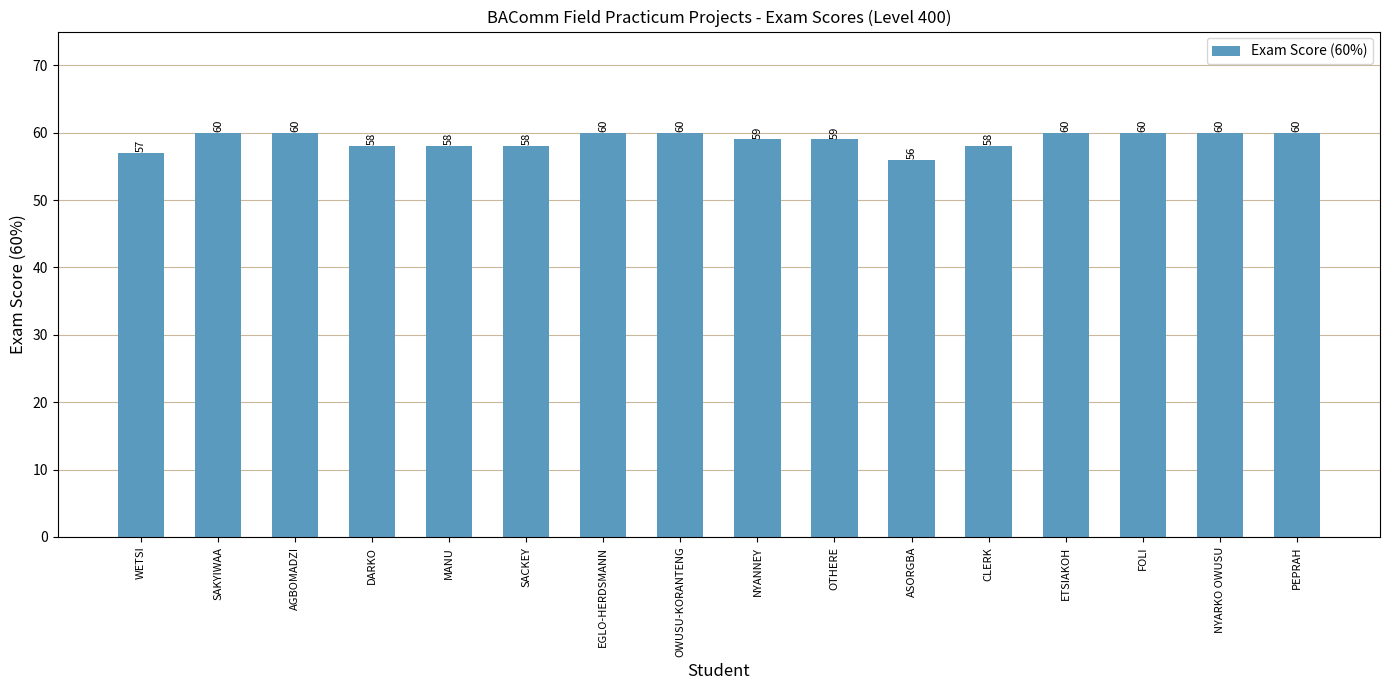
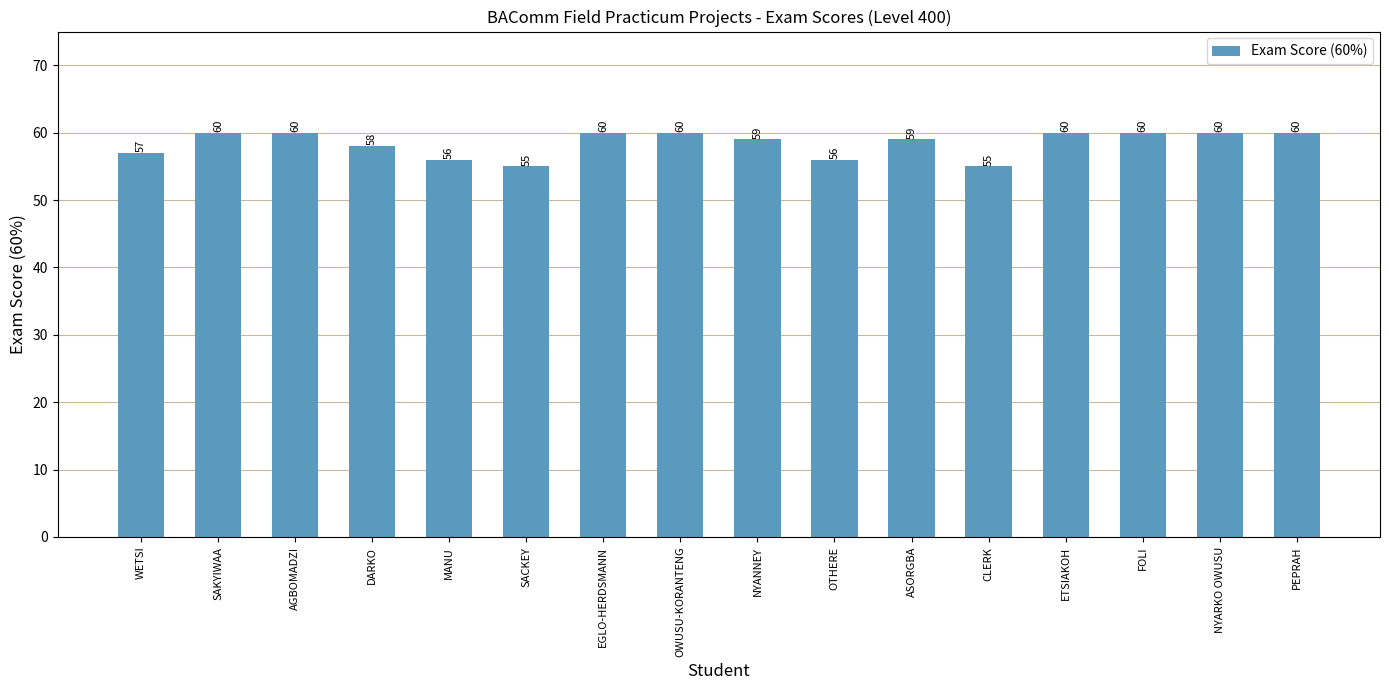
  {
    "WETSI": 57,
    "SAKYIWAA": 60,
    "AGBOMADZI": 60,
    "DARKO": 58,
-   "MANU": 58,
-   "SACKEY": 58,
+   "MANU": 56,
+   "SACKEY": 55,
    "EGLO-HERDSMANN": 60,
    "OWUSU-KORANTENG": 60,
    "NYANNEY": 59,
-   "OTHERE": 59,
-   "ASORGBA": 56,
-   "CLERK": 58,
+   "OTHERE": 56,
+   "ASORGBA": 59,
+   "CLERK": 55,
    "ETSIAKOH": 60,
    "FOLI": 60,
    "NYARKO OWUSU": 60,
    "PEPRAH": 60
  }
